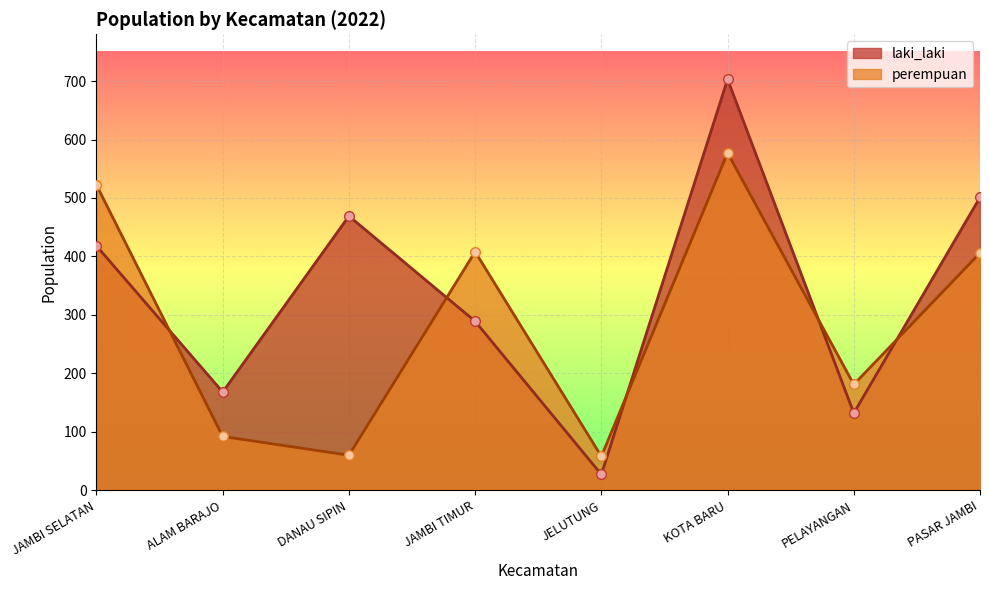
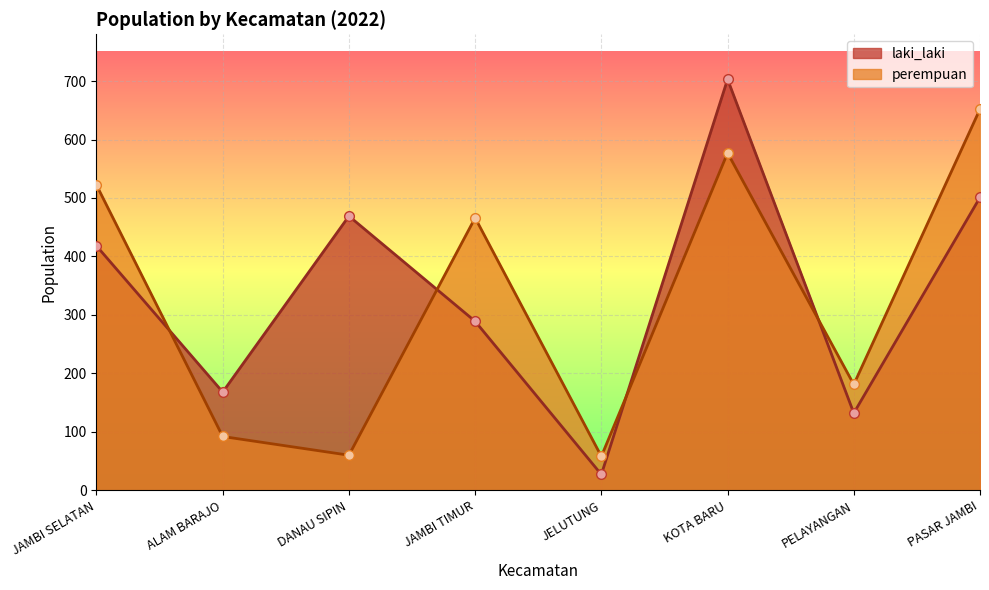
  {
    "laki_laki": {
      "JAMBI SELATAN": 420,
      "ALAM BARAJO": 170,
      "DANAU SIPIN": 470,
      "JAMBI TIMUR": 290,
      "JELUTUNG": 30,
      "KOTA BARU": 700,
      "PELAYANGAN": 130,
      "PASAR JAMBI": 500
    },
    "perempuan": {
      "JAMBI SELATAN": 520,
      "ALAM BARAJO": 90,
      "DANAU SIPIN": 60,
-     "JAMBI TIMUR": 410,
+     "JAMBI TIMUR": 470,
      "JELUTUNG": 60,
      "KOTA BARU": 580,
      "PELAYANGAN": 180,
-     "PASAR JAMBI": 410
+     "PASAR JAMBI": 650
    }
  }
